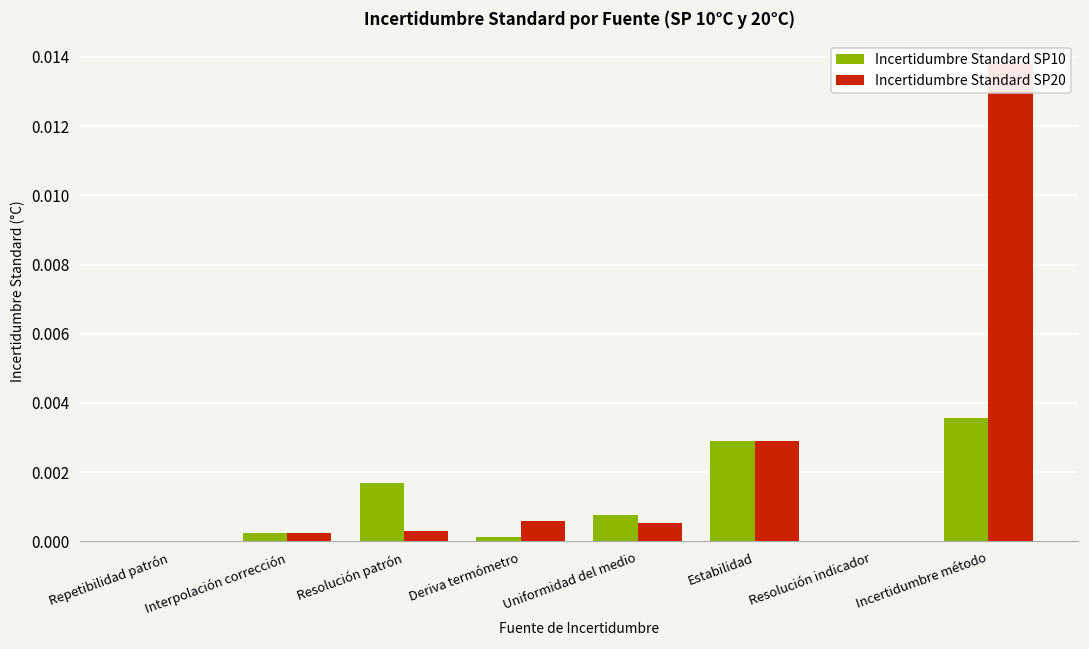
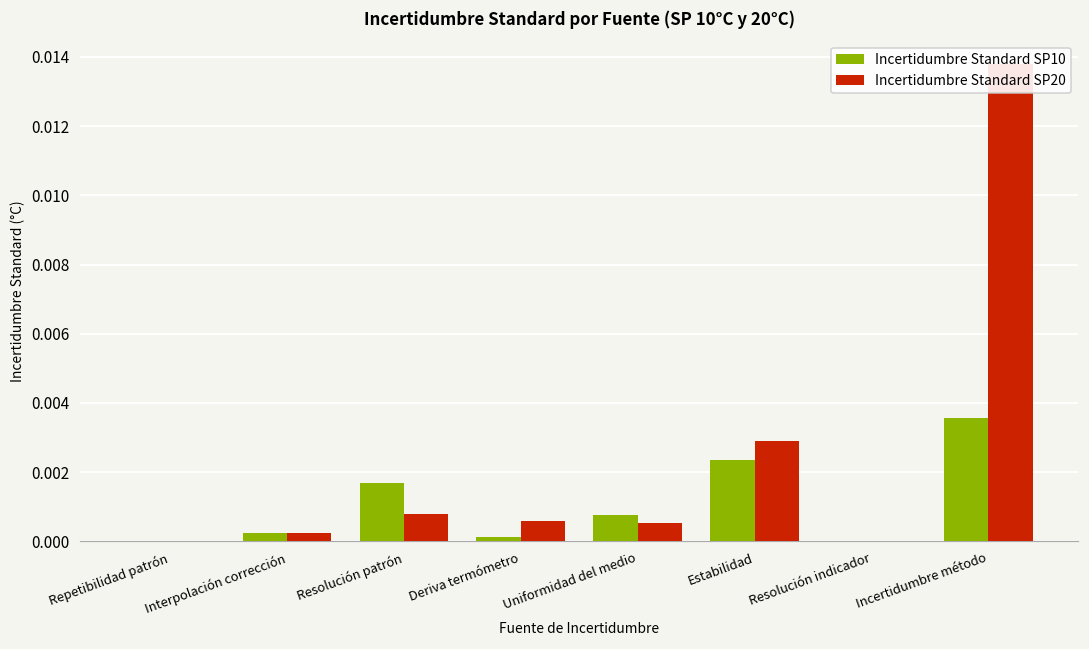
  {
    "Incertidumbre Standard SP10": {
      "Repetibilidad patrón": 0.0000,
      "Interpolación corrección": 0.0002,
      "Resolución patrón": 0.0017,
      "Deriva termómetro": 0.0001,
      "Uniformidad del medio": 0.0008,
-     "Estabilidad": 0.0029,
+     "Estabilidad": 0.0024,
      "Resolución indicador": 0.0000,
      "Incertidumbre método": 0.0036
    },
    "Incertidumbre Standard SP20": {
      "Repetibilidad patrón": 0.0000,
      "Interpolación corrección": 0.0002,
-     "Resolución patrón": 0.0003,
+     "Resolución patrón": 0.0008,
      "Deriva termómetro": 0.0006,
      "Uniformidad del medio": 0.0005,
      "Estabilidad": 0.0029,
      "Resolución indicador": 0.0000
    }
  }
